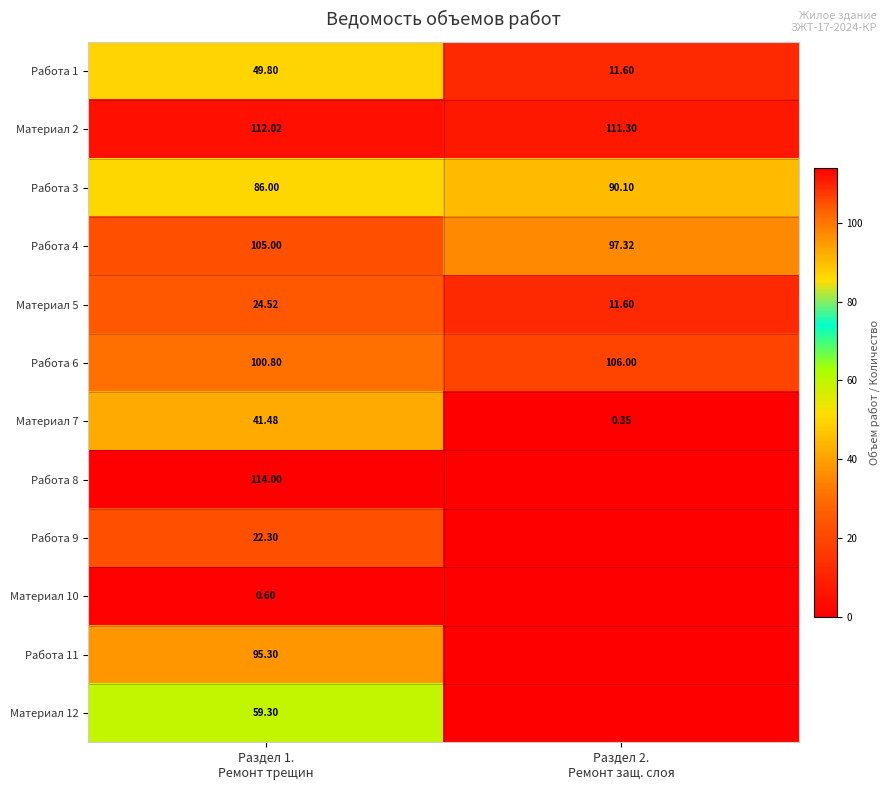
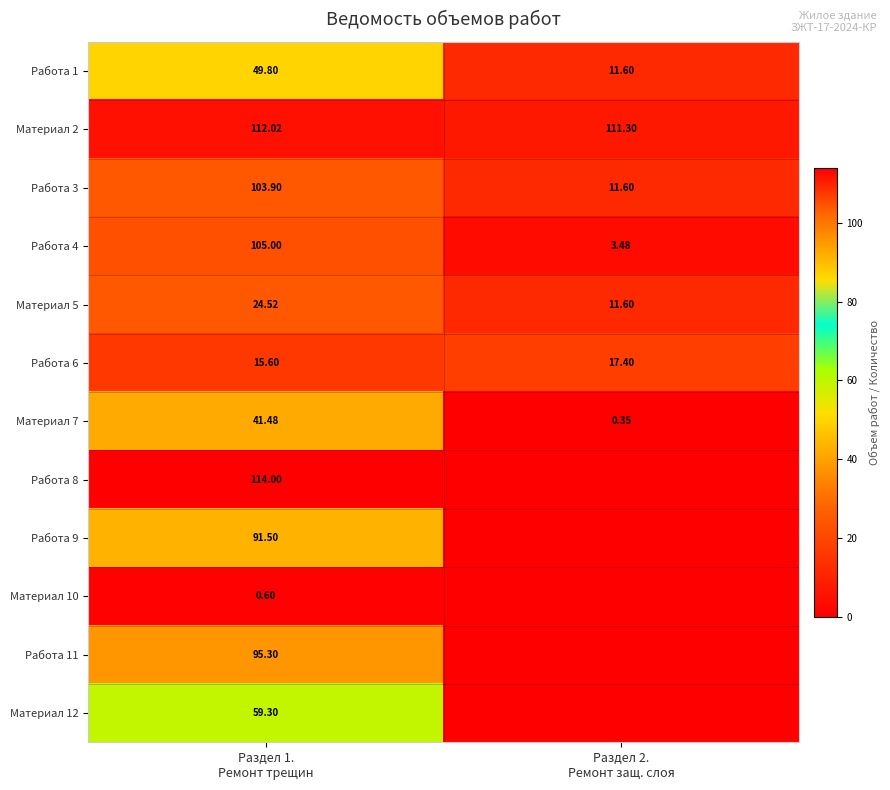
  {
    "Работа 1": {
      "Раздел 1. Ремонт трещин": 49.80,
      "Раздел 2. Ремонт защ. слоя": 11.60
    },
    "Материал 2": {
      "Раздел 1. Ремонт трещин": 112.02,
      "Раздел 2. Ремонт защ. слоя": 111.30
    },
    "Работа 3": {
-     "Раздел 1. Ремонт трещин": 86.00,
-     "Раздел 2. Ремонт защ. слоя": 90.10
+     "Раздел 1. Ремонт трещин": 103.90,
+     "Раздел 2. Ремонт защ. слоя": 11.60
    },
    "Работа 4": {
      "Раздел 1. Ремонт трещин": 105.00,
-     "Раздел 2. Ремонт защ. слоя": 97.32
+     "Раздел 2. Ремонт защ. слоя": 3.48
    },
    "Материал 5": {
      "Раздел 1. Ремонт трещин": 24.52,
      "Раздел 2. Ремонт защ. слоя": 11.60
    },
    "Работа 6": {
-     "Раздел 1. Ремонт трещин": 100.80,
-     "Раздел 2. Ремонт защ. слоя": 106.00
+     "Раздел 1. Ремонт трещин": 15.60,
+     "Раздел 2. Ремонт защ. слоя": 17.40
    },
    "Материал 7": {
      "Раздел 1. Ремонт трещин": 41.48,
      "Раздел 2. Ремонт защ. слоя": 0.35
    },
    "Работа 8": {
      "Раздел 1. Ремонт трещин": 114.00
    },
    "Работа 9": {
-     "Раздел 1. Ремонт трещин": 22.30
+     "Раздел 1. Ремонт трещин": 91.50
    },
    "Материал 10": {
      "Раздел 1. Ремонт трещин": 0.60
    },
    "Работа 11": {
      "Раздел 1. Ремонт трещин": 95.30
    },
    "Материал 12": {
      "Раздел 1. Ремонт трещин": 59.30
    }
  }
